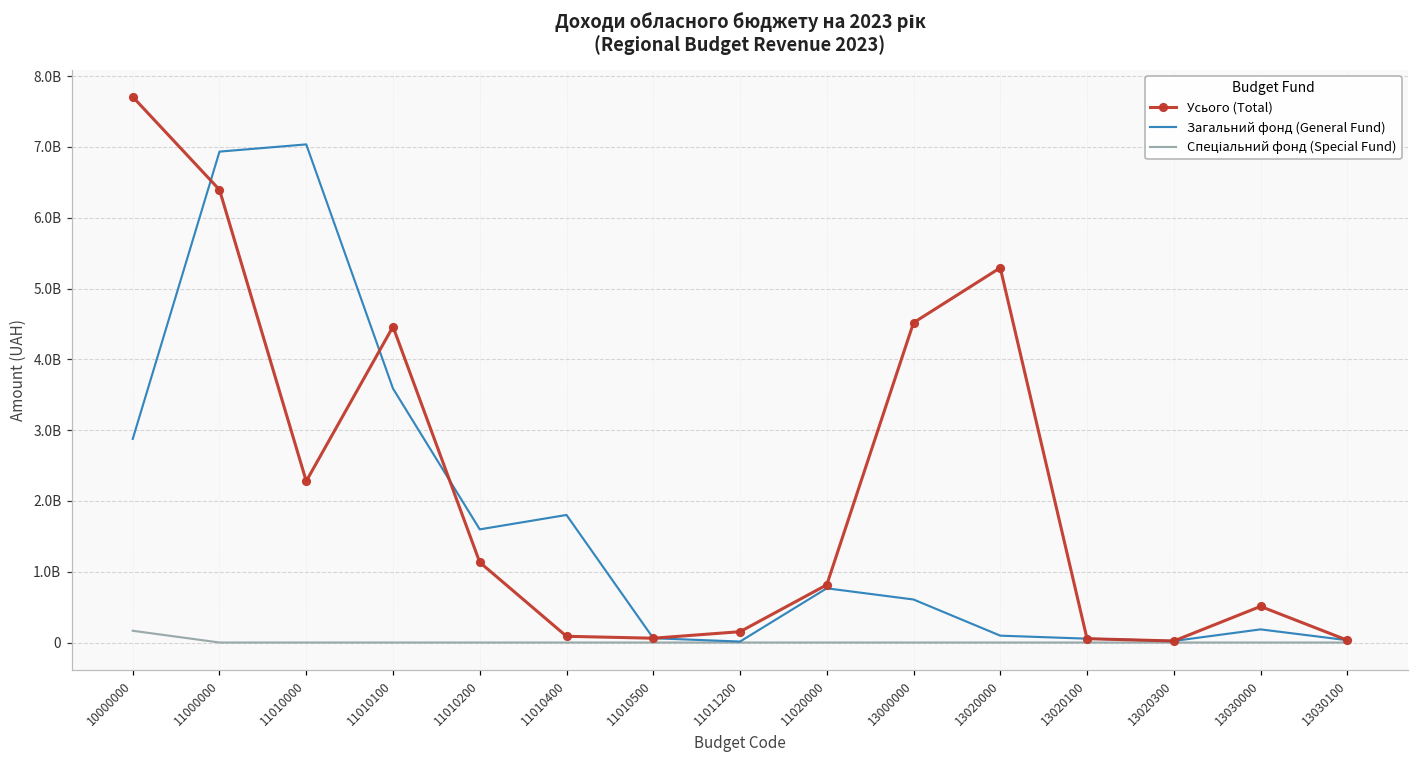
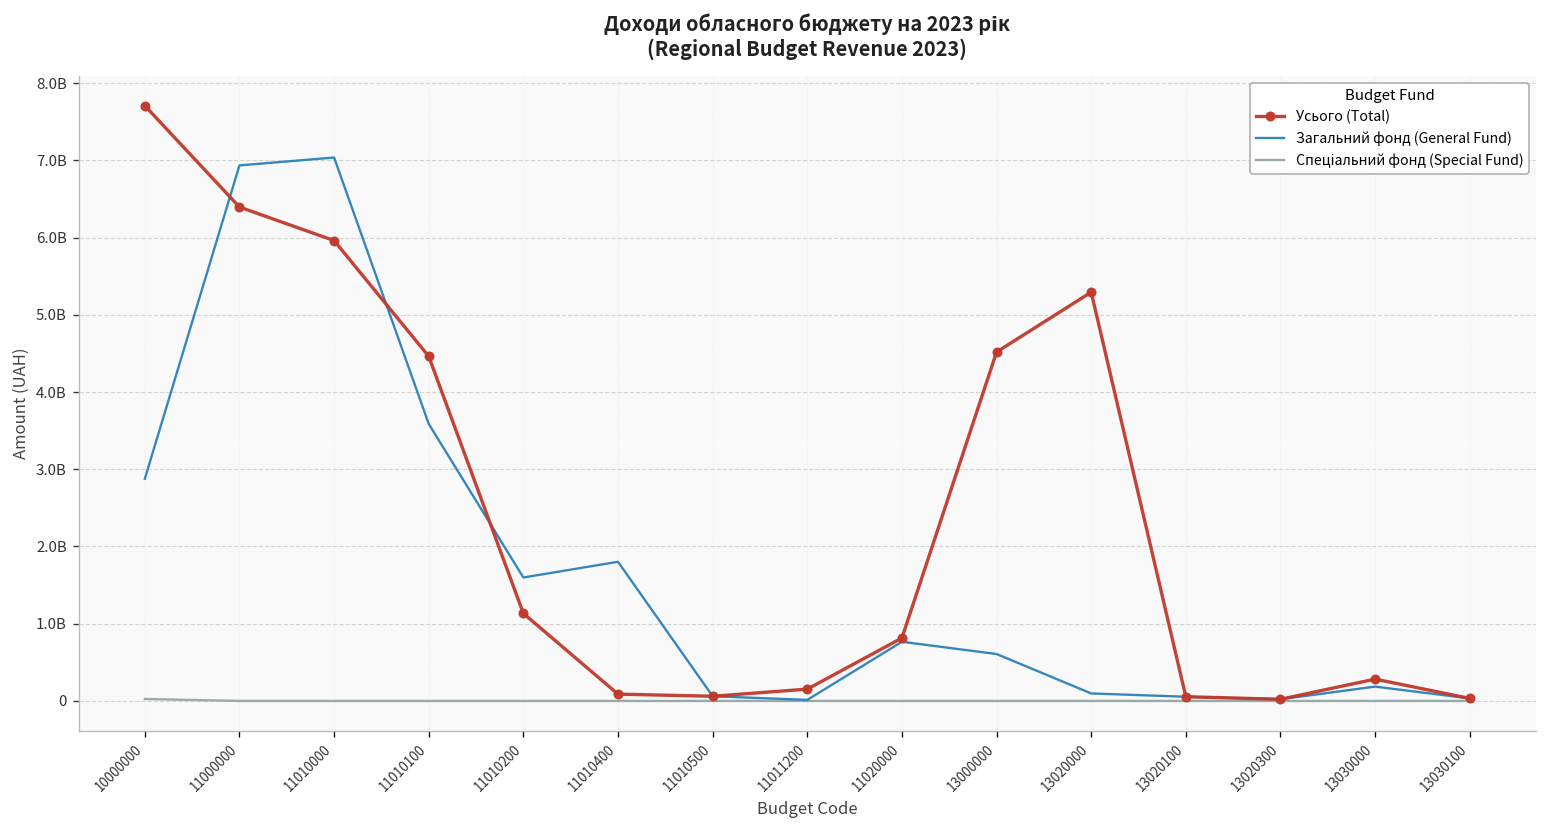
  {
    "Усього (Total)": {
      "10000000": 7700000000,
      "11000000": 6400000000,
-     "11010000": 2300000000,
+     "11010000": 6000000000,
      "11010100": 4500000000,
      "11010200": 1100000000,
      "11010400": 100000000,
      "11011200": 200000000,
      "11020000": 800000000,
      "13000000": 4500000000,
      "13020000": 5300000000,
-     "13030000": 500000000
+     "13030000": 300000000
    },
    "Загальний фонд (General Fund)": {
      "10000000": 2900000000,
      "11000000": 6900000000,
      "11010000": 7000000000,
      "11010100": 3600000000,
      "11010200": 1600000000,
      "11010400": 1800000000,
      "11020000": 800000000,
      "13000000": 600000000,
      "13020000": 100000000,
      "13030000": 200000000
    },
    "Спеціальний фонд (Special Fund)": {
-     "10000000": 200000000,
+     "10000000": 0,
      "11000000": 0,
      "11010000": 0,
      "11010100": 0,
      "11010200": 0,
      "11010400": 0,
      "11010500": 0,
      "11020000": 0,
      "13000000": 0,
      "13020000": 0,
      "13020100": 0,
      "13030000": 0
    }
  }
